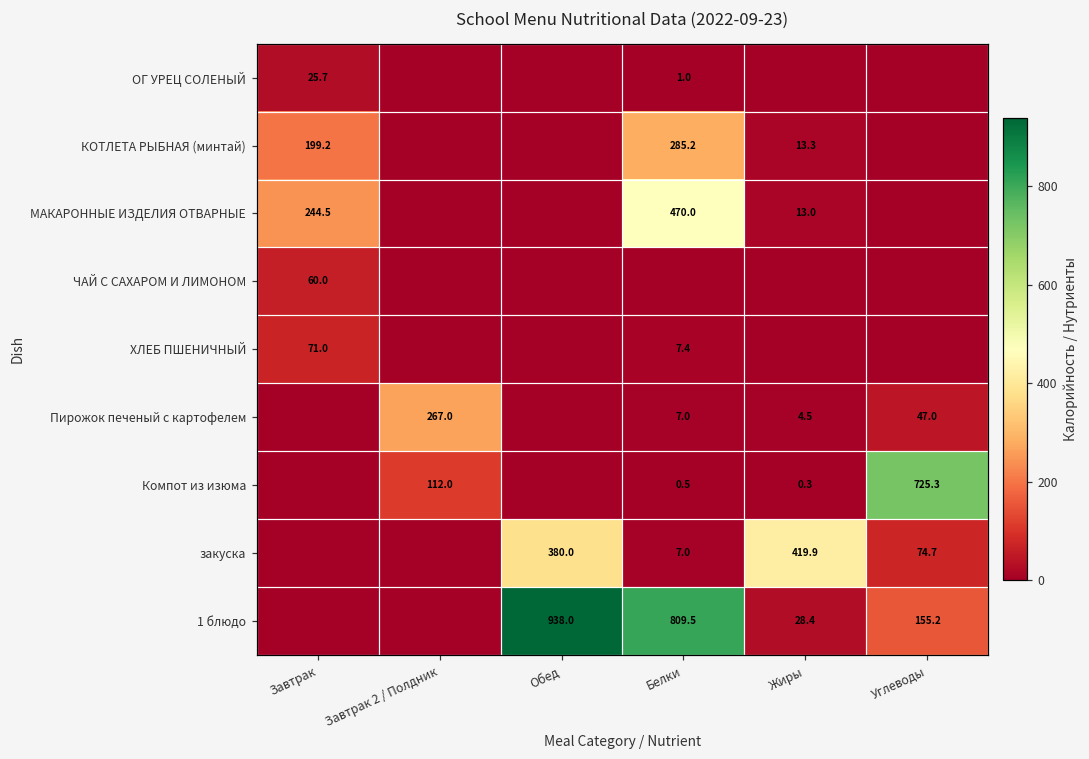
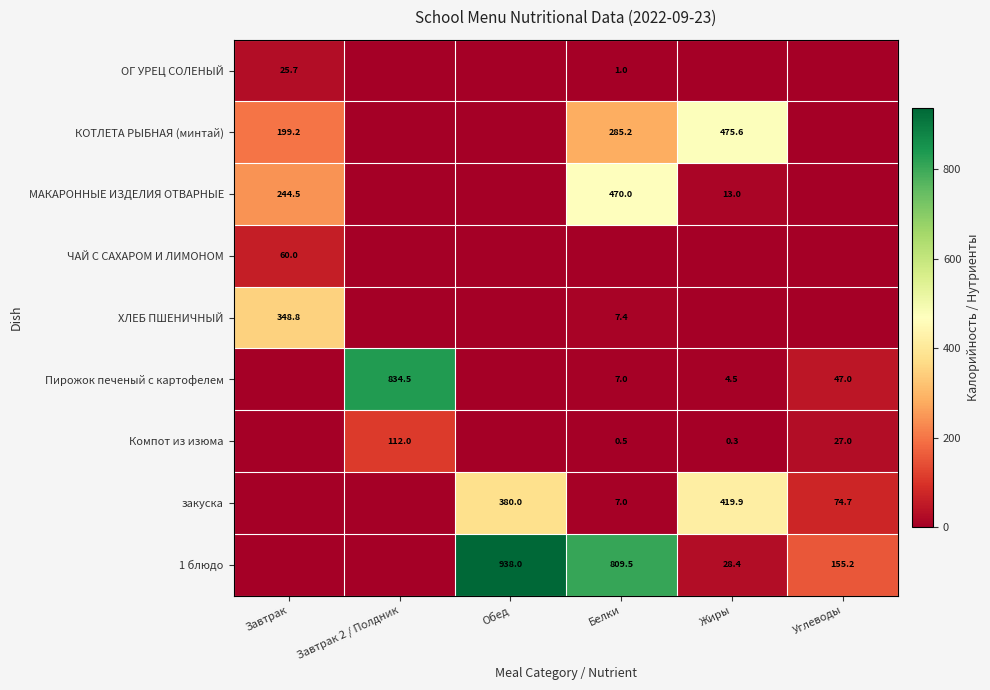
  {
    "ОГ УРЕЦ СОЛЕНЫЙ": {
      "Завтрак": 25.7,
      "Белки": 1.0
    },
    "КОТЛЕТА РЫБНАЯ (минтай)": {
      "Завтрак": 199.2,
      "Белки": 285.2,
-     "Жиры": 13.3
+     "Жиры": 475.6
    },
    "МАКАРОННЫЕ ИЗДЕЛИЯ ОТВАРНЫЕ": {
      "Завтрак": 244.5,
      "Белки": 470.0,
      "Жиры": 13.0
    },
    "ЧАЙ С САХАРОМ И ЛИМОНОМ": {
      "Завтрак": 60.0
    },
    "ХЛЕБ ПШЕНИЧНЫЙ": {
-     "Завтрак": 71.0,
+     "Завтрак": 348.8,
      "Белки": 7.4
    },
    "Пирожок печеный с картофелем": {
-     "Завтрак 2 / Полдник": 267.0,
+     "Завтрак 2 / Полдник": 834.5,
      "Белки": 7.0,
      "Жиры": 4.5,
      "Углеводы": 47.0
    },
    "Компот из изюма": {
      "Завтрак 2 / Полдник": 112.0,
      "Белки": 0.5,
      "Жиры": 0.3,
-     "Углеводы": 725.3
+     "Углеводы": 27.0
    },
    "закуска": {
      "Обед": 380.0,
      "Белки": 7.0,
      "Жиры": 419.9,
      "Углеводы": 74.7
    },
    "1 блюдо": {
      "Обед": 938.0,
      "Белки": 809.5,
      "Жиры": 28.4,
      "Углеводы": 155.2
    }
  }
